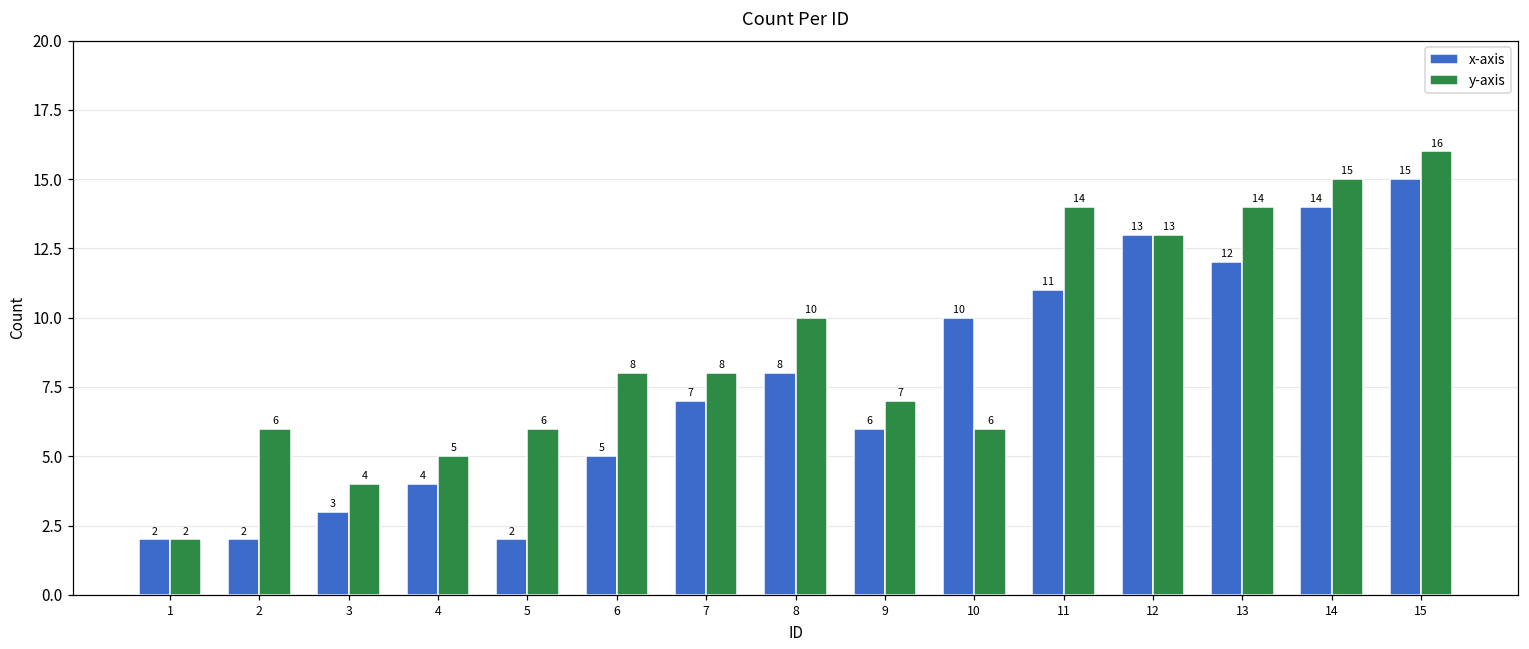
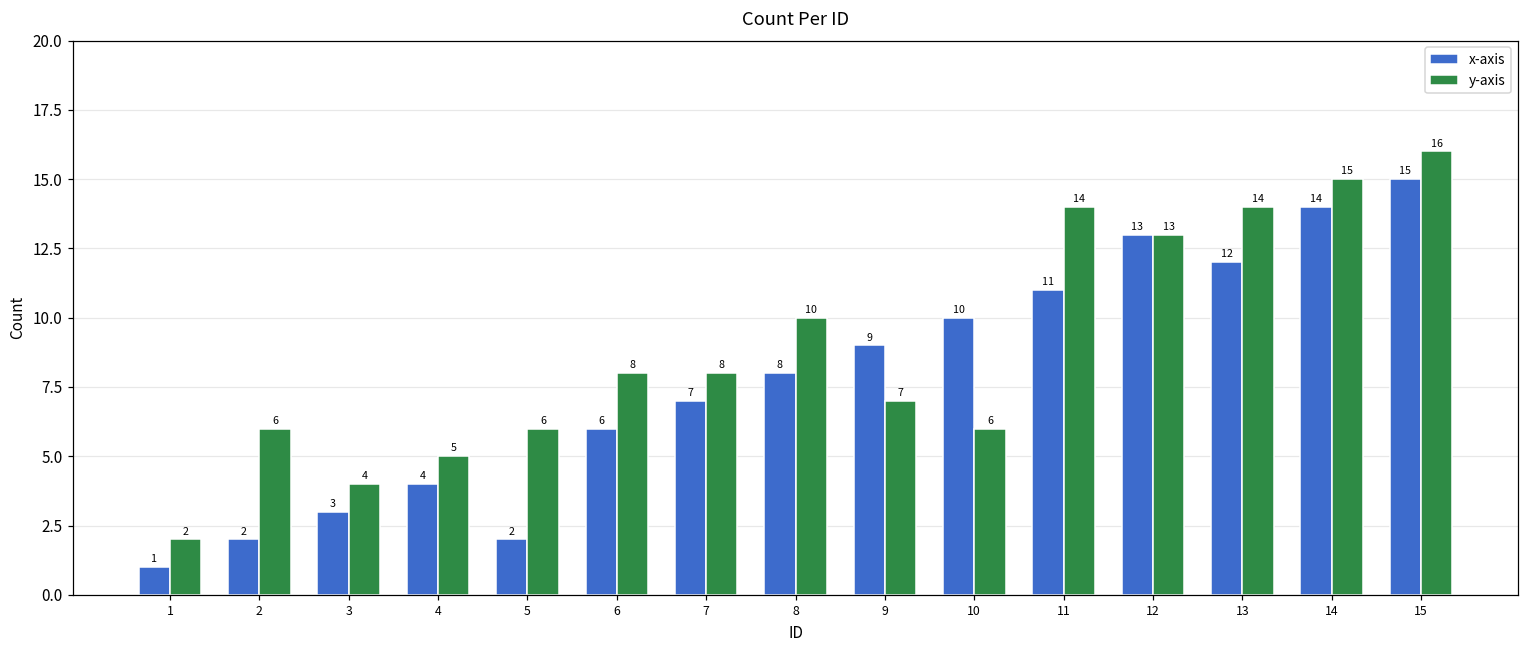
  {
    "x-axis": {
-     "1": 2,
+     "1": 1,
      "2": 2,
      "3": 3,
      "4": 4,
      "5": 2,
-     "6": 5,
+     "6": 6,
      "7": 7,
      "8": 8,
-     "9": 6,
+     "9": 9,
      "10": 10,
      "11": 11,
      "12": 13,
      "13": 12,
      "14": 14,
      "15": 15
    },
    "y-axis": {
      "1": 2,
      "2": 6,
      "3": 4,
      "4": 5,
      "5": 6,
      "6": 8,
      "7": 8,
      "8": 10,
      "9": 7,
      "10": 6,
      "11": 14,
      "12": 13,
      "13": 14,
      "14": 15,
      "15": 16
    }
  }
